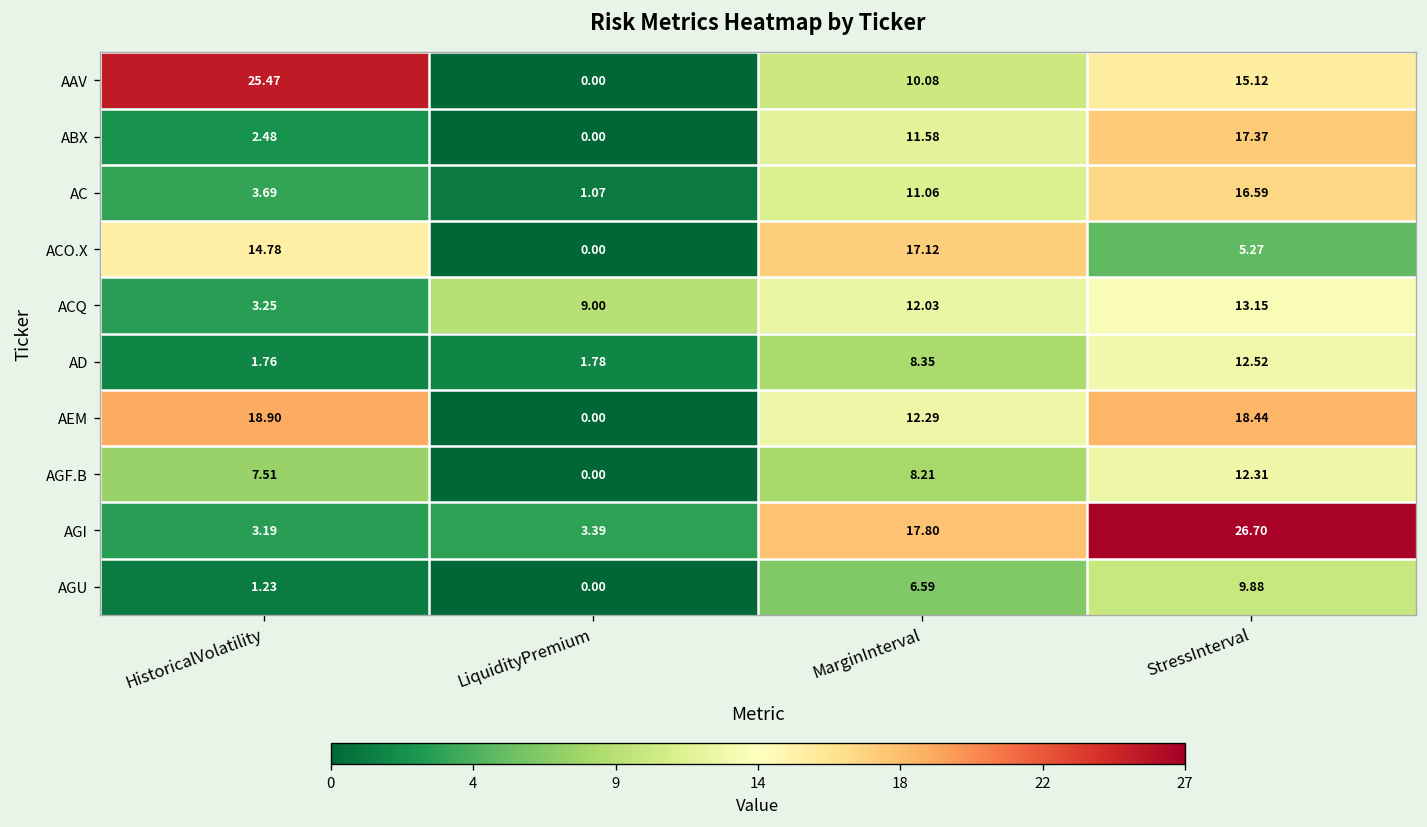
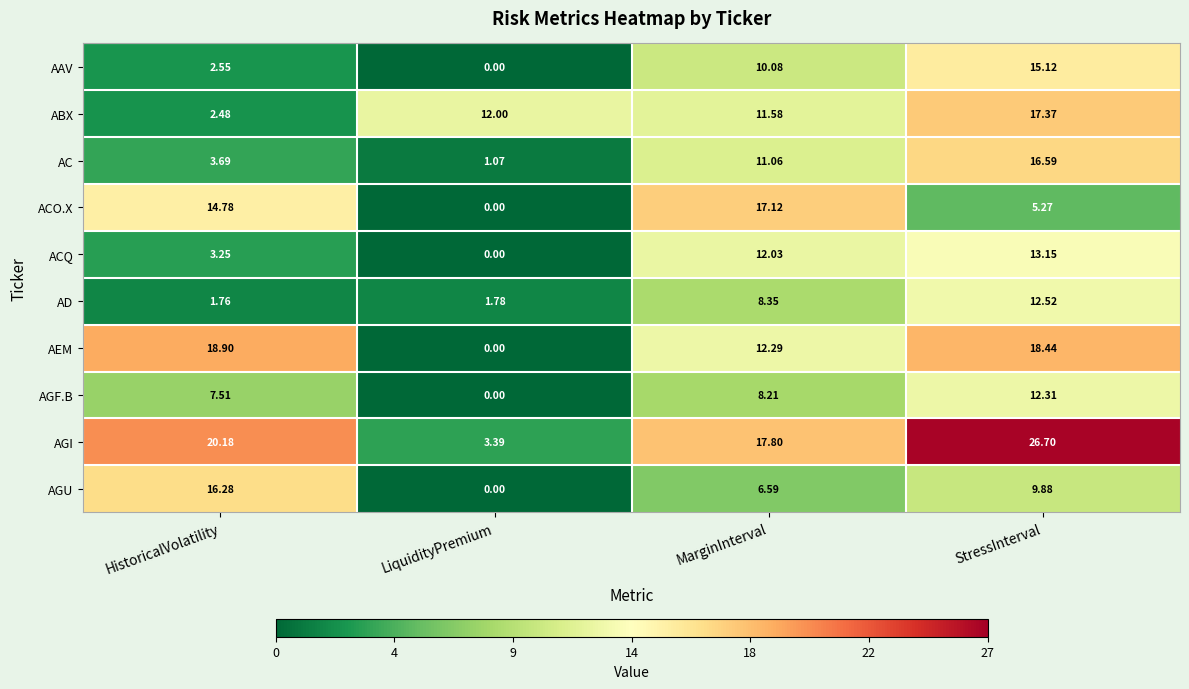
  {
    "AAV": {
-     "HistoricalVolatility": 25.47,
+     "HistoricalVolatility": 2.55,
      "LiquidityPremium": 0.00,
      "MarginInterval": 10.08,
      "StressInterval": 15.12
    },
    "ABX": {
      "HistoricalVolatility": 2.48,
-     "LiquidityPremium": 0.00,
+     "LiquidityPremium": 12.00,
      "MarginInterval": 11.58,
      "StressInterval": 17.37
    },
    "AC": {
      "HistoricalVolatility": 3.69,
      "LiquidityPremium": 1.07,
      "MarginInterval": 11.06,
      "StressInterval": 16.59
    },
    "ACO.X": {
      "HistoricalVolatility": 14.78,
      "LiquidityPremium": 0.00,
      "MarginInterval": 17.12,
      "StressInterval": 5.27
    },
    "ACQ": {
      "HistoricalVolatility": 3.25,
-     "LiquidityPremium": 9.00,
+     "LiquidityPremium": 0.00,
      "MarginInterval": 12.03,
      "StressInterval": 13.15
    },
    "AD": {
      "HistoricalVolatility": 1.76,
      "LiquidityPremium": 1.78,
      "MarginInterval": 8.35,
      "StressInterval": 12.52
    },
    "AEM": {
      "HistoricalVolatility": 18.90,
      "LiquidityPremium": 0.00,
      "MarginInterval": 12.29,
      "StressInterval": 18.44
    },
    "AGF.B": {
      "HistoricalVolatility": 7.51,
      "LiquidityPremium": 0.00,
      "MarginInterval": 8.21,
      "StressInterval": 12.31
    },
    "AGI": {
-     "HistoricalVolatility": 3.19,
+     "HistoricalVolatility": 20.18,
      "LiquidityPremium": 3.39,
      "MarginInterval": 17.80,
      "StressInterval": 26.70
    },
    "AGU": {
-     "HistoricalVolatility": 1.23,
+     "HistoricalVolatility": 16.28,
      "LiquidityPremium": 0.00,
      "MarginInterval": 6.59,
      "StressInterval": 9.88
    }
  }
